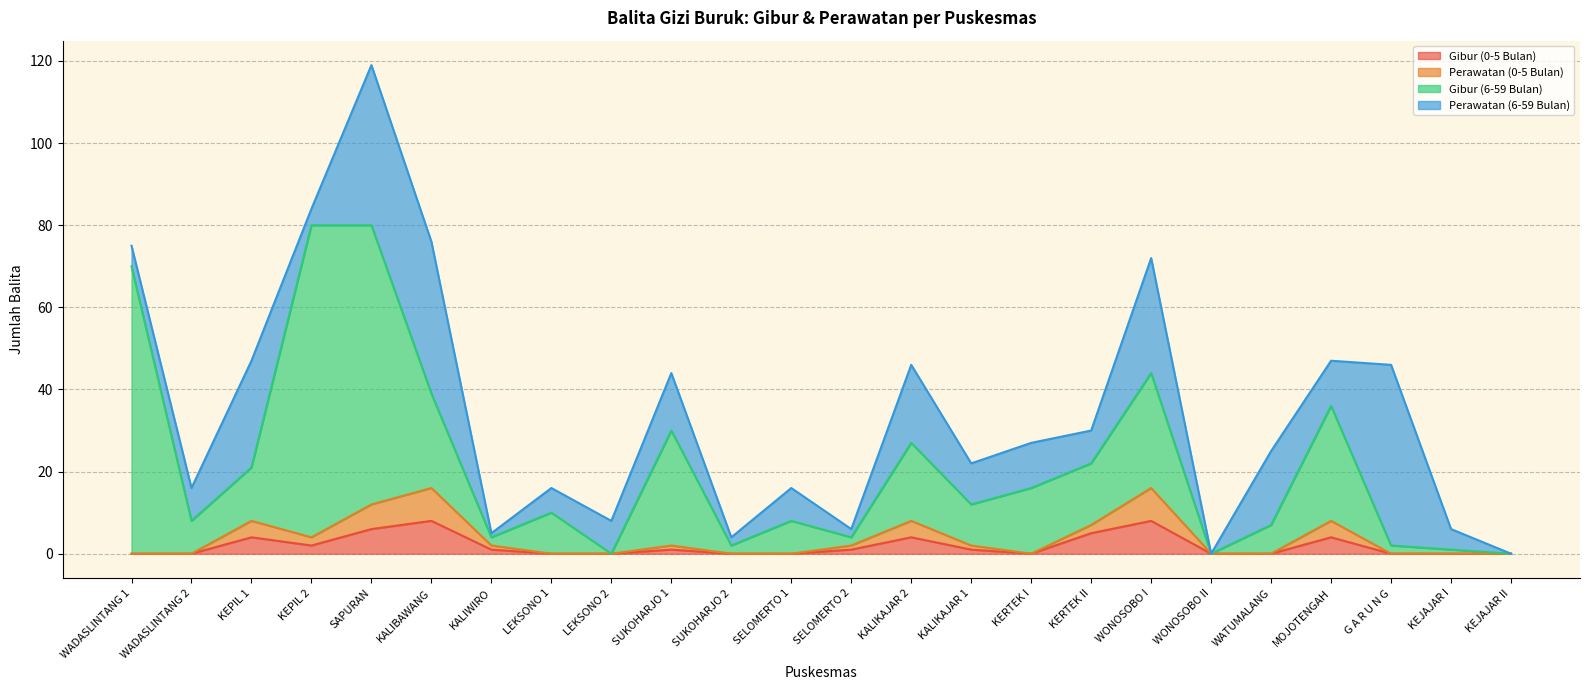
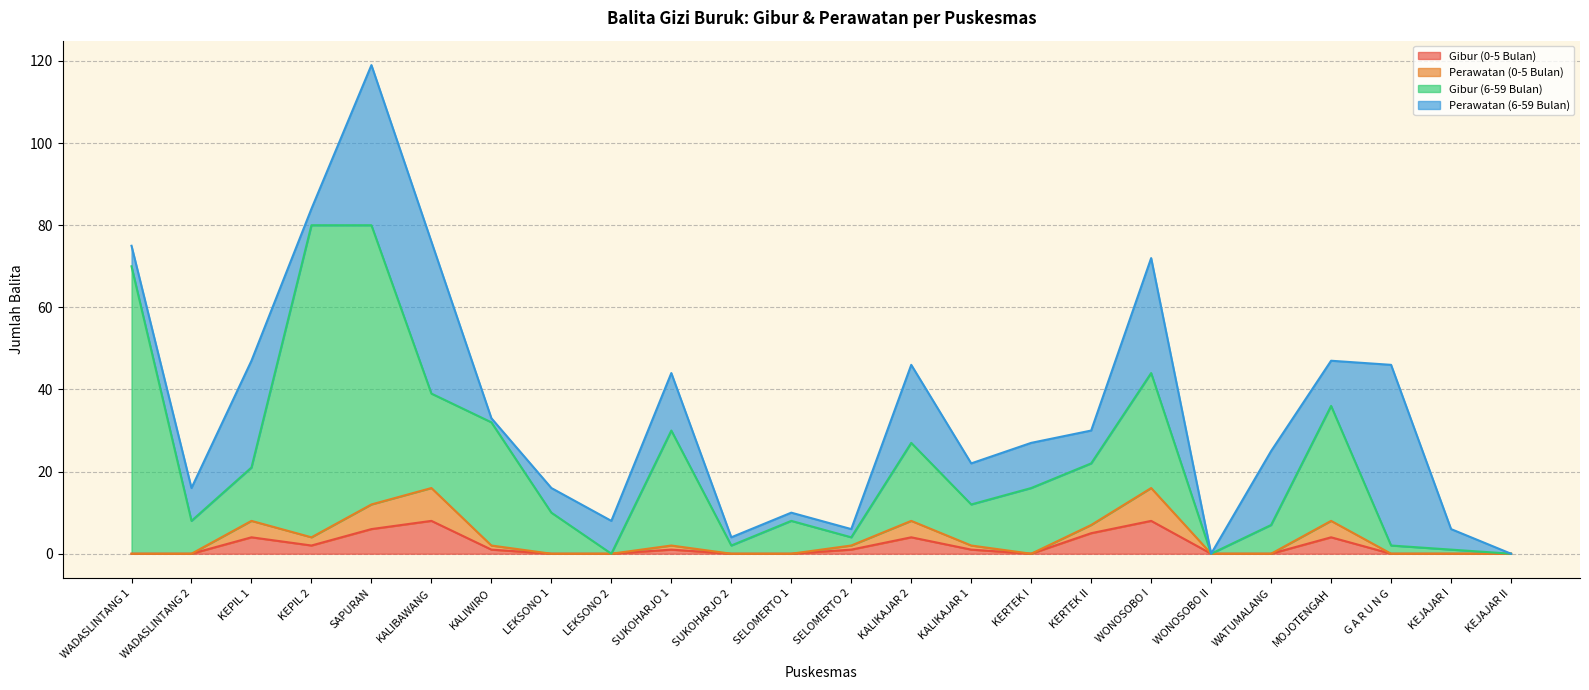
  {
    "Gibur (6-59 Bulan)": {
      "WADASLINTANG 1": 70,
      "WADASLINTANG 2": 8,
      "KEPIL 1": 13,
      "KEPIL 2": 76,
      "SAPURAN": 68,
      "KALIBAWANG": 23,
-     "KALIWIRO": 2,
+     "KALIWIRO": 30,
      "LEKSONO 1": 10,
      "SUKOHARJO 1": 28,
      "SUKOHARJO 2": 2,
      "SELOMERTO 1": 8,
      "SELOMERTO 2": 2,
      "KALIKAJAR 2": 19,
      "KALIKAJAR 1": 10,
      "KERTEK I": 16,
      "KERTEK II": 15,
      "WONOSOBO I": 28,
      "WATUMALANG": 7,
      "MOJOTENGAH": 28,
      "G A R U N G": 2,
      "KEJAJAR I": 1
    },
    "Perawatan (6-59 Bulan)": {
      "WADASLINTANG 1": 5,
      "WADASLINTANG 2": 8,
      "KEPIL 1": 26,
      "KEPIL 2": 4,
      "SAPURAN": 39,
      "KALIBAWANG": 37,
      "KALIWIRO": 1,
      "LEKSONO 1": 6,
      "LEKSONO 2": 8,
      "SUKOHARJO 1": 14,
      "SUKOHARJO 2": 2,
-     "SELOMERTO 1": 8,
+     "SELOMERTO 1": 2,
      "SELOMERTO 2": 2,
      "KALIKAJAR 2": 19,
      "KALIKAJAR 1": 10,
      "KERTEK I": 11,
      "KERTEK II": 8,
      "WONOSOBO I": 28,
      "WATUMALANG": 18,
      "MOJOTENGAH": 11,
      "G A R U N G": 44,
      "KEJAJAR I": 5
    }
  }
